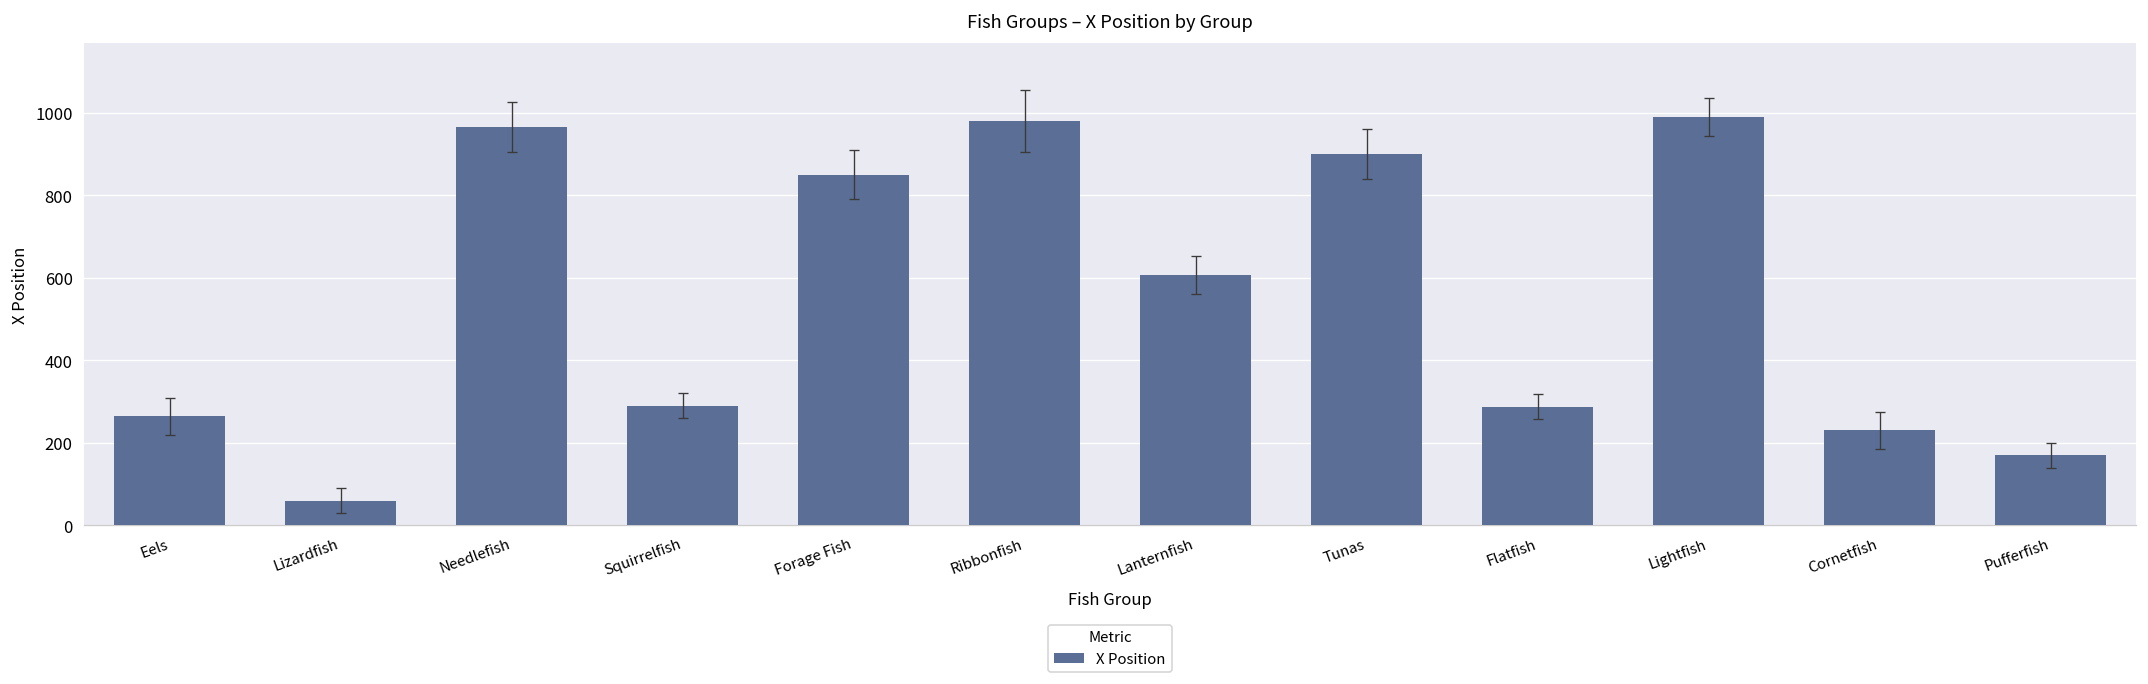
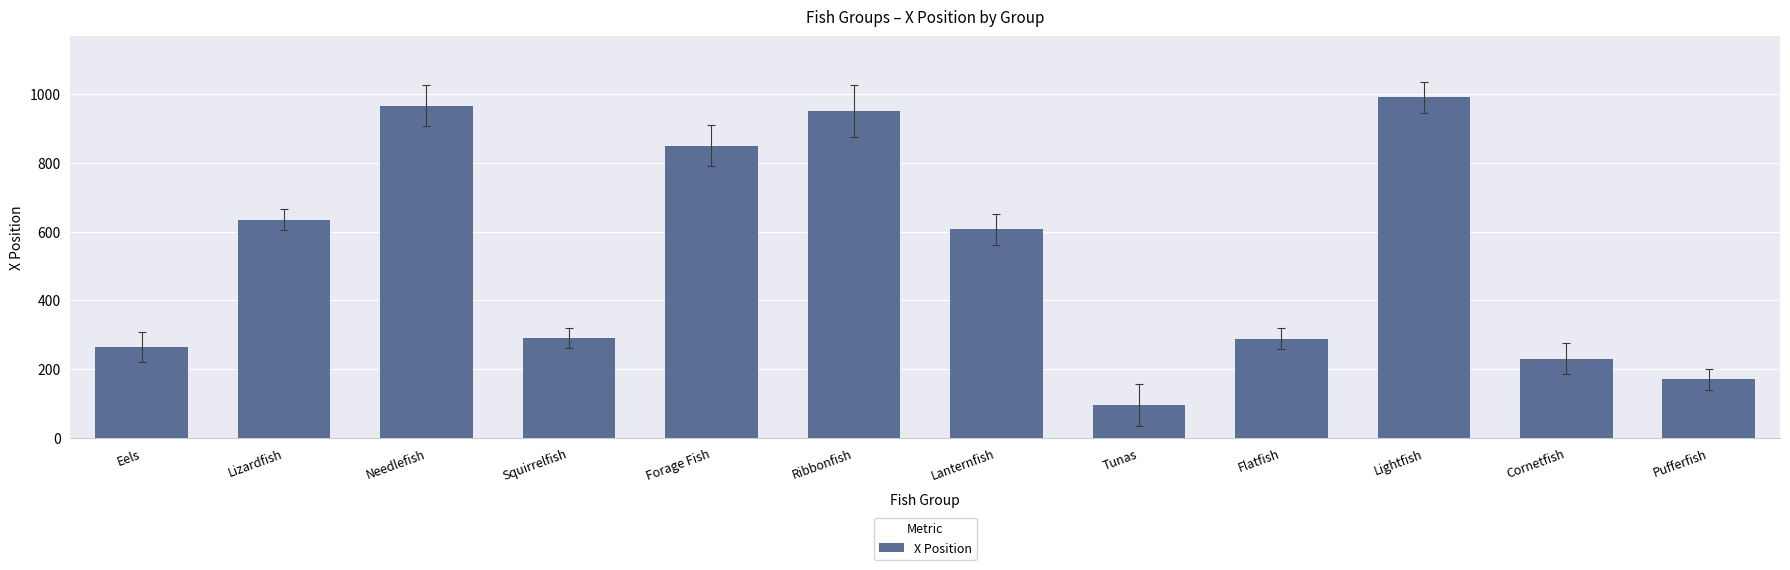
  {
    "X Position": {
      "Eels": 260,
-     "Lizardfish": 60,
+     "Lizardfish": 640,
      "Needlefish": 970,
      "Squirrelfish": 290,
      "Forage Fish": 850,
-     "Ribbonfish": 980,
+     "Ribbonfish": 950,
      "Lanternfish": 610,
-     "Tunas": 900,
+     "Tunas": 100,
      "Flatfish": 290,
      "Lightfish": 990,
      "Cornetfish": 230,
      "Pufferfish": 170
    }
  }
